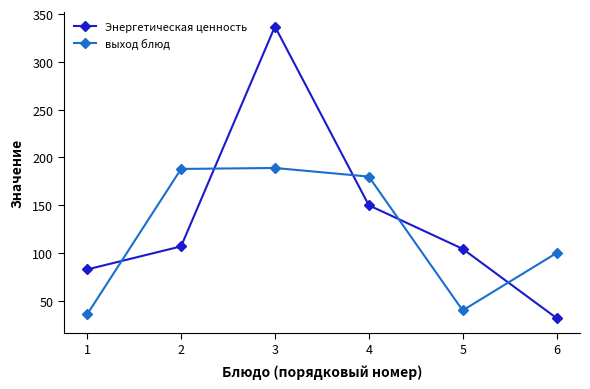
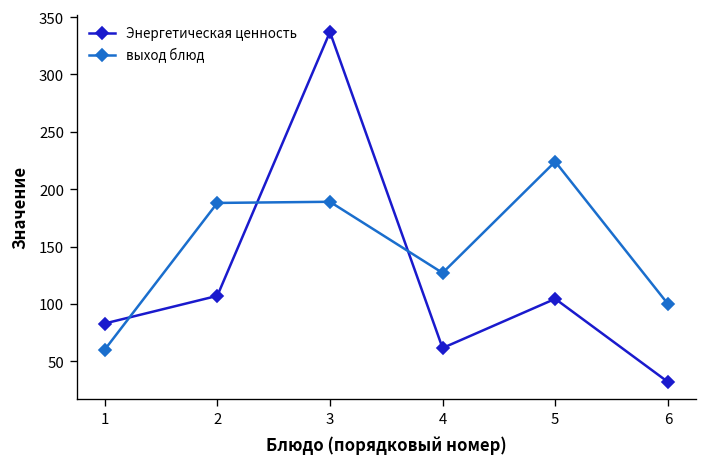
  {
    "Энергетическая ценность": {
      "1": 80,
      "2": 110,
      "3": 340,
-     "4": 150,
+     "4": 60,
      "5": 100,
      "6": 30
    },
    "выход блюд": {
-     "1": 40,
+     "1": 60,
      "2": 190,
      "3": 190,
-     "4": 180,
-     "5": 40,
+     "4": 130,
+     "5": 220,
      "6": 100
    }
  }
